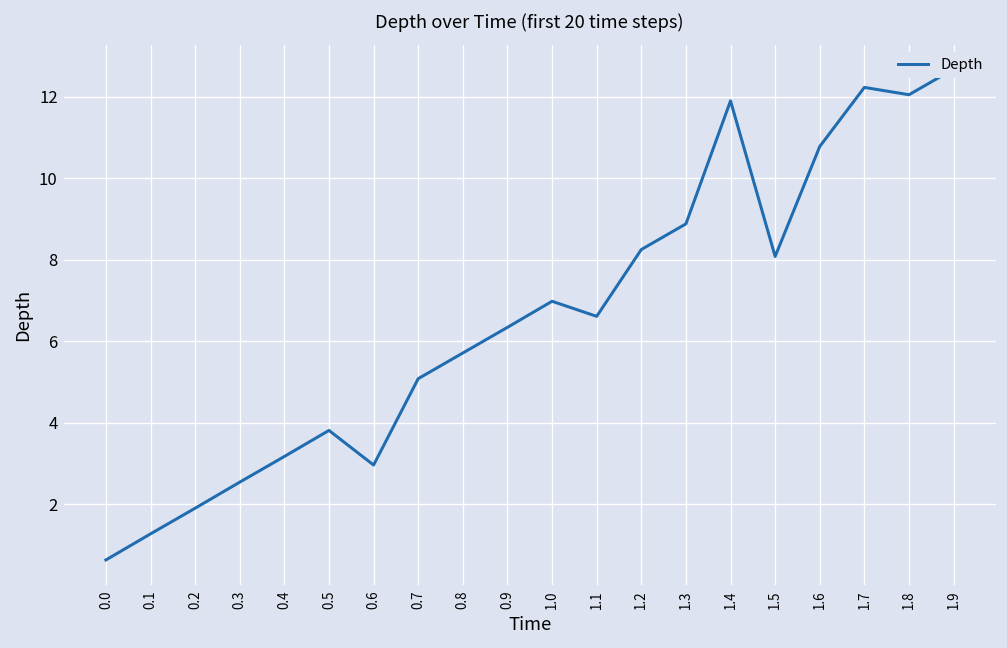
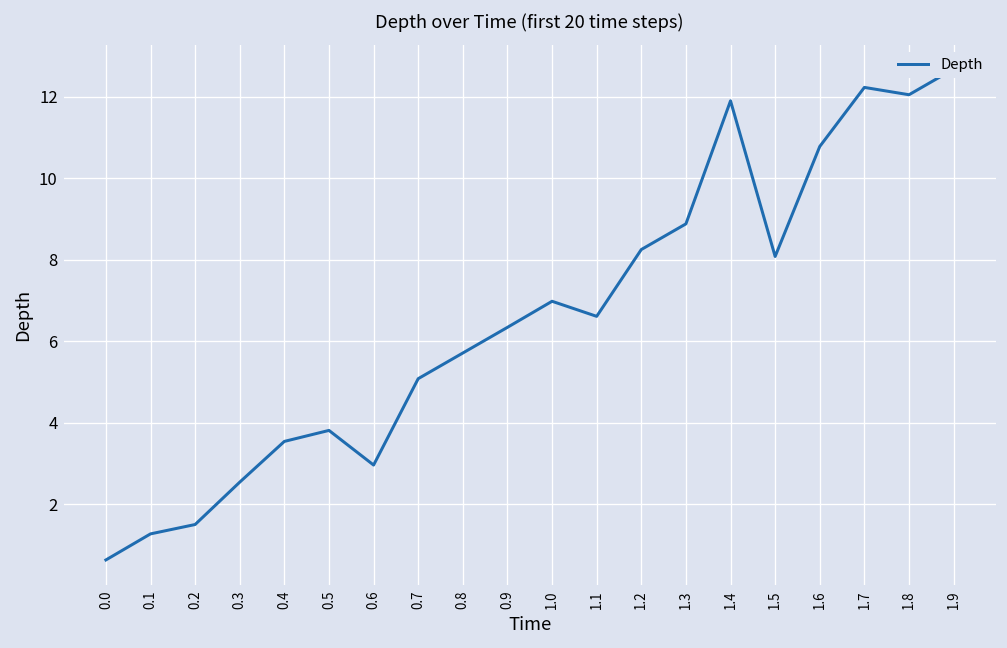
  {
    "0.0": 0.6,
    "0.1": 1.3,
-   "0.2": 1.9,
+   "0.2": 1.5,
    "0.3": 2.5,
-   "0.4": 3.2,
+   "0.4": 3.5,
    "0.5": 3.8,
    "0.6": 3.0,
    "0.7": 5.1,
    "0.8": 5.7,
    "0.9": 6.3,
    "1.0": 7.0,
    "1.1": 6.6,
    "1.2": 8.3,
    "1.3": 8.9,
    "1.4": 11.9,
    "1.5": 8.1,
    "1.6": 10.8,
    "1.7": 12.2,
    "1.8": 12.1
  }
